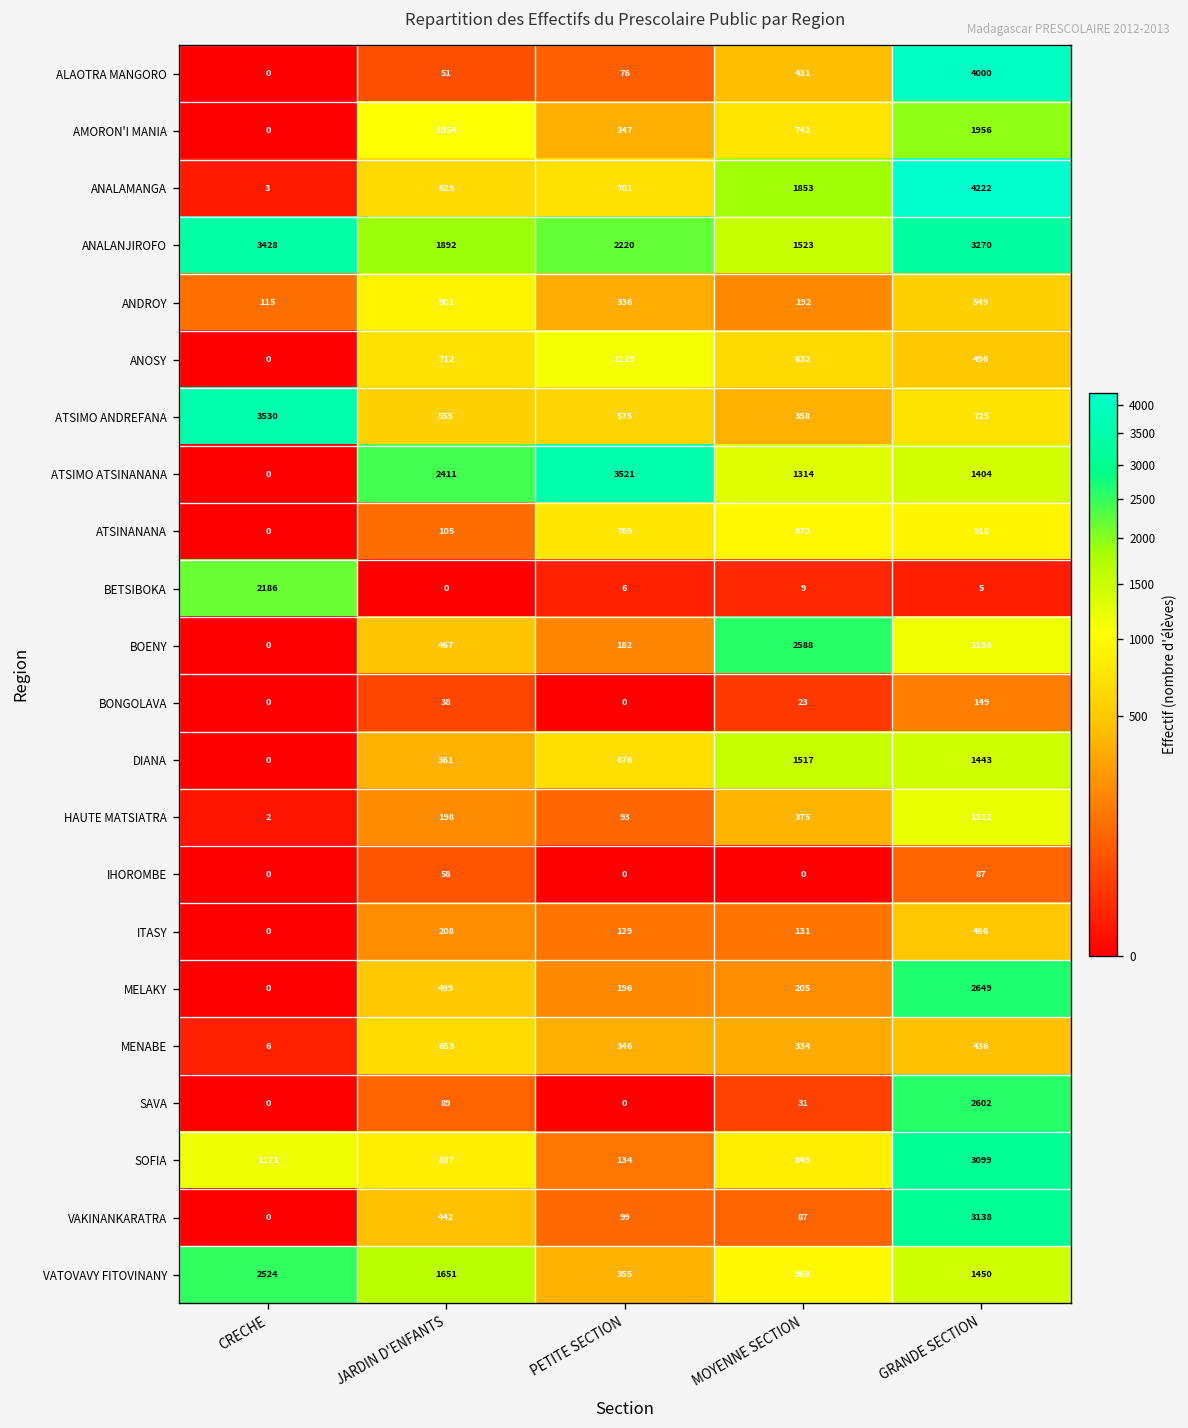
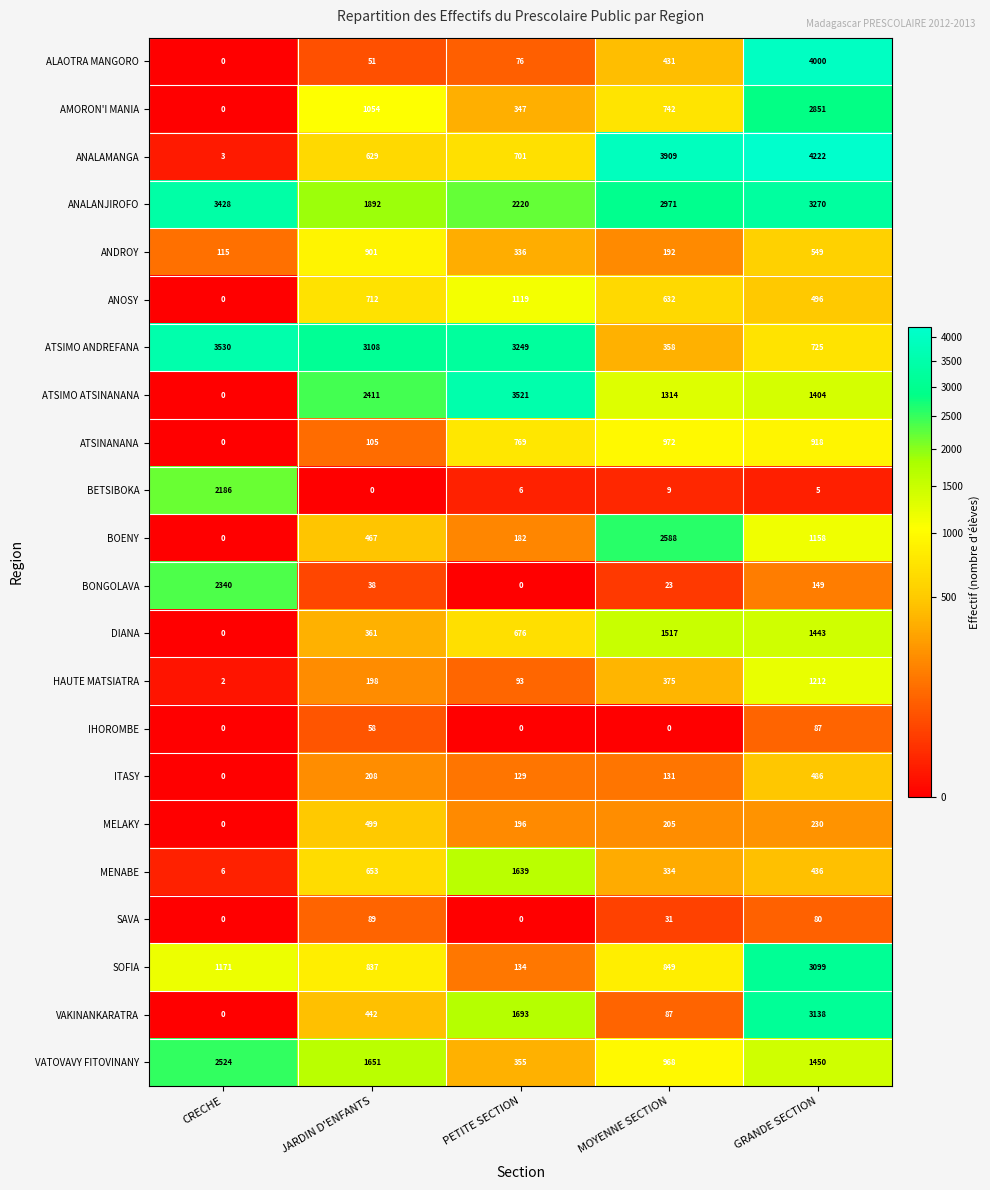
  {
    "ALAOTRA MANGORO": {
      "CRECHE": 0,
      "JARDIN D'ENFANTS": 51,
      "PETITE SECTION": 76,
      "MOYENNE SECTION": 431,
      "GRANDE SECTION": 4000
    },
    "AMORON'I MANIA": {
      "CRECHE": 0,
      "JARDIN D'ENFANTS": 1054,
      "PETITE SECTION": 347,
      "MOYENNE SECTION": 742,
-     "GRANDE SECTION": 1956
+     "GRANDE SECTION": 2851
    },
    "ANALAMANGA": {
      "CRECHE": 3,
      "JARDIN D'ENFANTS": 629,
      "PETITE SECTION": 701,
-     "MOYENNE SECTION": 1853,
+     "MOYENNE SECTION": 3909,
      "GRANDE SECTION": 4222
    },
    "ANALANJIROFO": {
      "CRECHE": 3428,
      "JARDIN D'ENFANTS": 1892,
      "PETITE SECTION": 2220,
-     "MOYENNE SECTION": 1523,
+     "MOYENNE SECTION": 2971,
      "GRANDE SECTION": 3270
    },
    "ANDROY": {
      "CRECHE": 115,
      "JARDIN D'ENFANTS": 901,
      "PETITE SECTION": 336,
      "MOYENNE SECTION": 192,
      "GRANDE SECTION": 549
    },
    "ANOSY": {
      "CRECHE": 0,
      "JARDIN D'ENFANTS": 712,
      "PETITE SECTION": 1119,
      "MOYENNE SECTION": 632,
      "GRANDE SECTION": 496
    },
    "ATSIMO ANDREFANA": {
      "CRECHE": 3530,
-     "JARDIN D'ENFANTS": 555,
-     "PETITE SECTION": 575,
+     "JARDIN D'ENFANTS": 3108,
+     "PETITE SECTION": 3249,
      "MOYENNE SECTION": 358,
      "GRANDE SECTION": 725
    },
    "ATSIMO ATSINANANA": {
      "CRECHE": 0,
      "JARDIN D'ENFANTS": 2411,
      "PETITE SECTION": 3521,
      "MOYENNE SECTION": 1314,
      "GRANDE SECTION": 1404
    },
    "ATSINANANA": {
      "CRECHE": 0,
      "JARDIN D'ENFANTS": 105,
      "PETITE SECTION": 769,
      "MOYENNE SECTION": 972,
      "GRANDE SECTION": 918
    },
    "BETSIBOKA": {
      "CRECHE": 2186,
      "JARDIN D'ENFANTS": 0,
      "PETITE SECTION": 6,
      "MOYENNE SECTION": 9,
      "GRANDE SECTION": 5
    },
    "BOENY": {
      "CRECHE": 0,
      "JARDIN D'ENFANTS": 467,
      "PETITE SECTION": 182,
      "MOYENNE SECTION": 2588,
      "GRANDE SECTION": 1158
    },
    "BONGOLAVA": {
-     "CRECHE": 0,
+     "CRECHE": 2340,
      "JARDIN D'ENFANTS": 38,
      "PETITE SECTION": 0,
      "MOYENNE SECTION": 23,
      "GRANDE SECTION": 149
    },
    "DIANA": {
      "CRECHE": 0,
      "JARDIN D'ENFANTS": 361,
      "PETITE SECTION": 676,
      "MOYENNE SECTION": 1517,
      "GRANDE SECTION": 1443
    },
    "HAUTE MATSIATRA": {
      "CRECHE": 2,
      "JARDIN D'ENFANTS": 198,
      "PETITE SECTION": 93,
      "MOYENNE SECTION": 375,
      "GRANDE SECTION": 1212
    },
    "IHOROMBE": {
      "CRECHE": 0,
      "JARDIN D'ENFANTS": 58,
      "PETITE SECTION": 0,
      "MOYENNE SECTION": 0,
      "GRANDE SECTION": 87
    },
    "ITASY": {
      "CRECHE": 0,
      "JARDIN D'ENFANTS": 208,
      "PETITE SECTION": 129,
      "MOYENNE SECTION": 131,
      "GRANDE SECTION": 486
    },
    "MELAKY": {
      "CRECHE": 0,
      "JARDIN D'ENFANTS": 499,
      "PETITE SECTION": 196,
      "MOYENNE SECTION": 205,
-     "GRANDE SECTION": 2649
+     "GRANDE SECTION": 230
    },
    "MENABE": {
      "CRECHE": 6,
      "JARDIN D'ENFANTS": 653,
-     "PETITE SECTION": 346,
+     "PETITE SECTION": 1639,
      "MOYENNE SECTION": 334,
      "GRANDE SECTION": 436
    },
    "SAVA": {
      "CRECHE": 0,
      "JARDIN D'ENFANTS": 89,
      "PETITE SECTION": 0,
      "MOYENNE SECTION": 31,
-     "GRANDE SECTION": 2602
+     "GRANDE SECTION": 80
    },
    "SOFIA": {
      "CRECHE": 1171,
      "JARDIN D'ENFANTS": 837,
      "PETITE SECTION": 134,
      "MOYENNE SECTION": 849,
      "GRANDE SECTION": 3099
    },
    "VAKINANKARATRA": {
      "CRECHE": 0,
      "JARDIN D'ENFANTS": 442,
-     "PETITE SECTION": 99,
+     "PETITE SECTION": 1693,
      "MOYENNE SECTION": 87,
      "GRANDE SECTION": 3138
    },
    "VATOVAVY FITOVINANY": {
      "CRECHE": 2524,
      "JARDIN D'ENFANTS": 1651,
      "PETITE SECTION": 355,
      "MOYENNE SECTION": 968,
      "GRANDE SECTION": 1450
    }
  }
